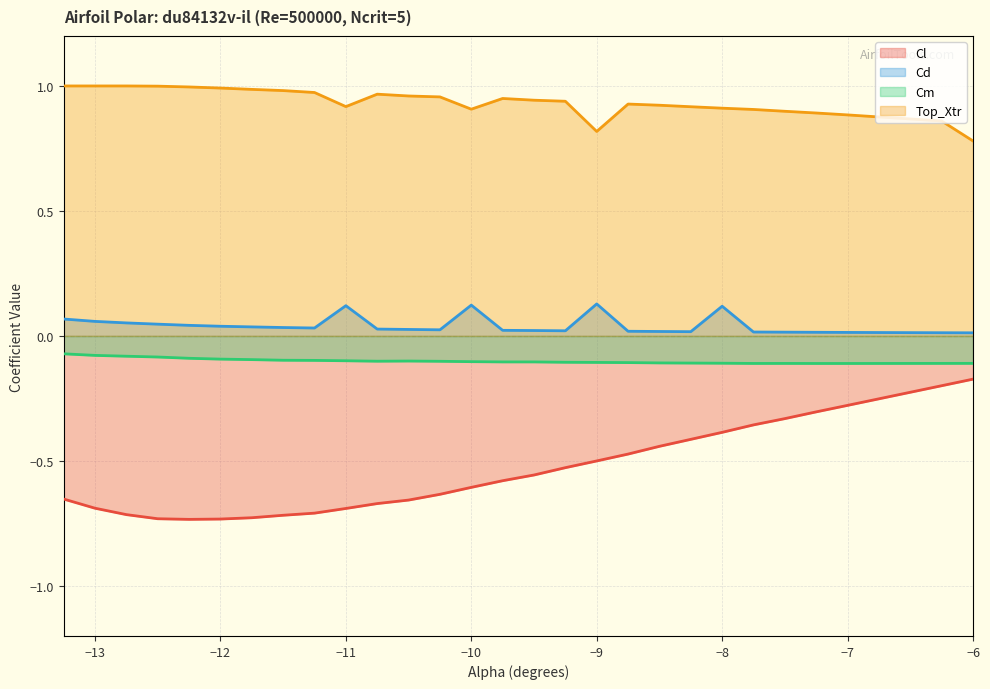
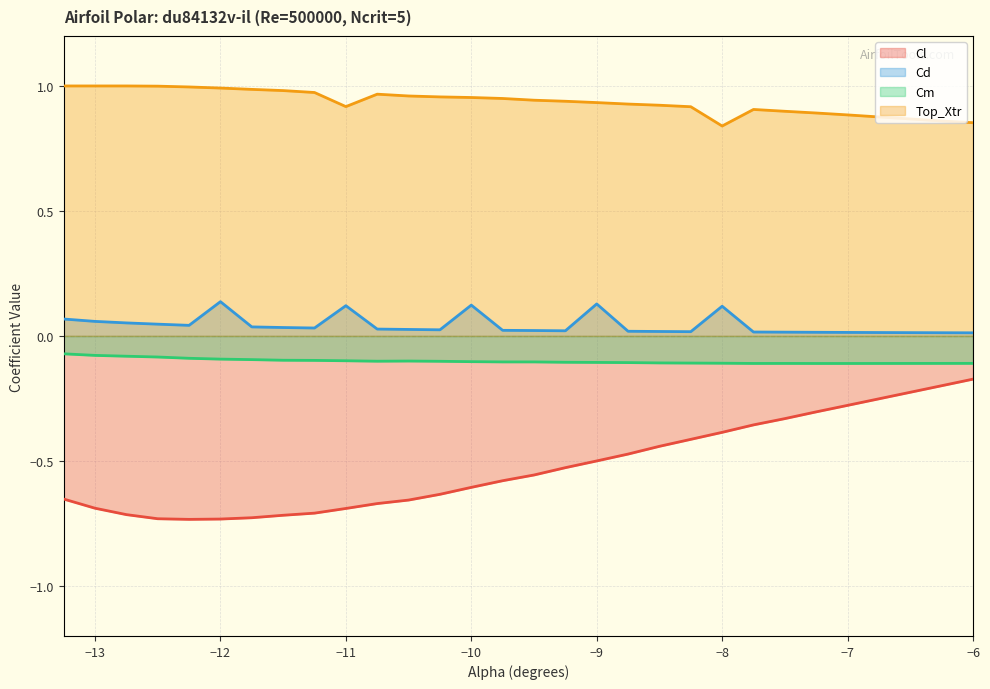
  {
    "Cd": {
      "−13": 0.06,
-     "−12": 0.04,
+     "−12": 0.14,
      "−11": 0.12,
      "−10": 0.12,
      "−9": 0.13,
      "−8": 0.12,
      "−7": 0.01,
      "−6": 0.01
    },
    "Top_Xtr": {
      "−13": 1.00,
      "−12": 0.99,
      "−11": 0.92,
-     "−10": 0.91,
-     "−9": 0.82,
-     "−8": 0.91,
+     "−10": 0.95,
+     "−9": 0.93,
+     "−8": 0.84,
      "−7": 0.88,
-     "−6": 0.78
+     "−6": 0.85
    }
  }
